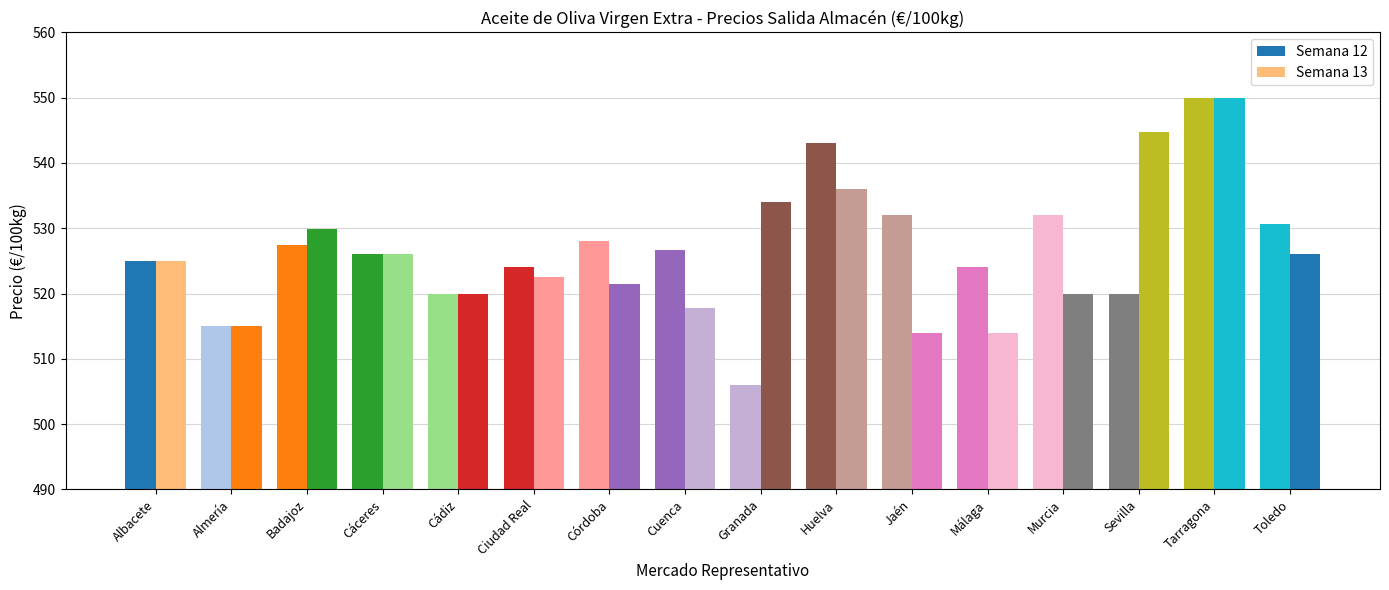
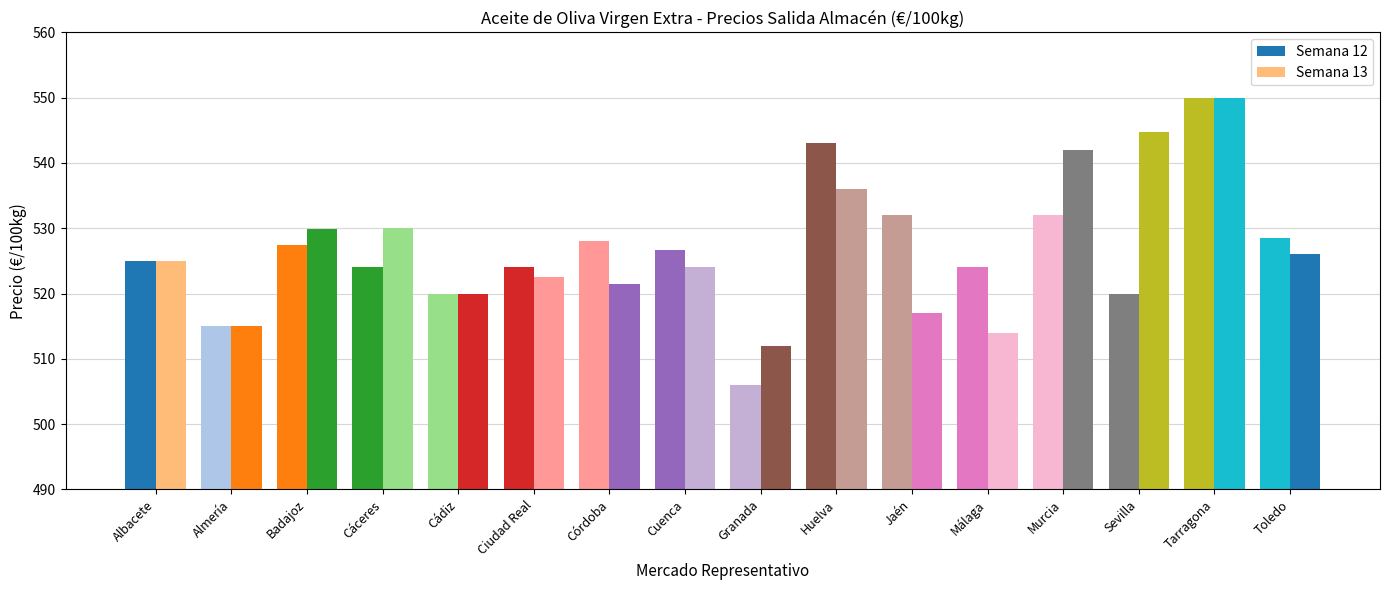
  {
    "Semana 12": {
      "Albacete": 525,
      "Almería": 515,
      "Badajoz": 528,
-     "Cáceres": 526,
+     "Cáceres": 524,
      "Cádiz": 520,
      "Ciudad Real": 524,
      "Córdoba": 528,
      "Cuenca": 527,
      "Granada": 506,
      "Huelva": 543,
      "Jaén": 532,
      "Málaga": 524,
      "Murcia": 532,
      "Sevilla": 520,
      "Tarragona": 550,
-     "Toledo": 531
+     "Toledo": 529
    },
    "Semana 13": {
      "Albacete": 525,
      "Almería": 515,
      "Badajoz": 530,
-     "Cáceres": 526,
+     "Cáceres": 530,
      "Cádiz": 520,
      "Ciudad Real": 523,
      "Córdoba": 522,
-     "Cuenca": 518,
-     "Granada": 534,
+     "Cuenca": 524,
+     "Granada": 512,
      "Huelva": 536,
-     "Jaén": 514,
+     "Jaén": 517,
      "Málaga": 514,
-     "Murcia": 520,
+     "Murcia": 542,
      "Sevilla": 545,
      "Tarragona": 550,
      "Toledo": 526
    }
  }
